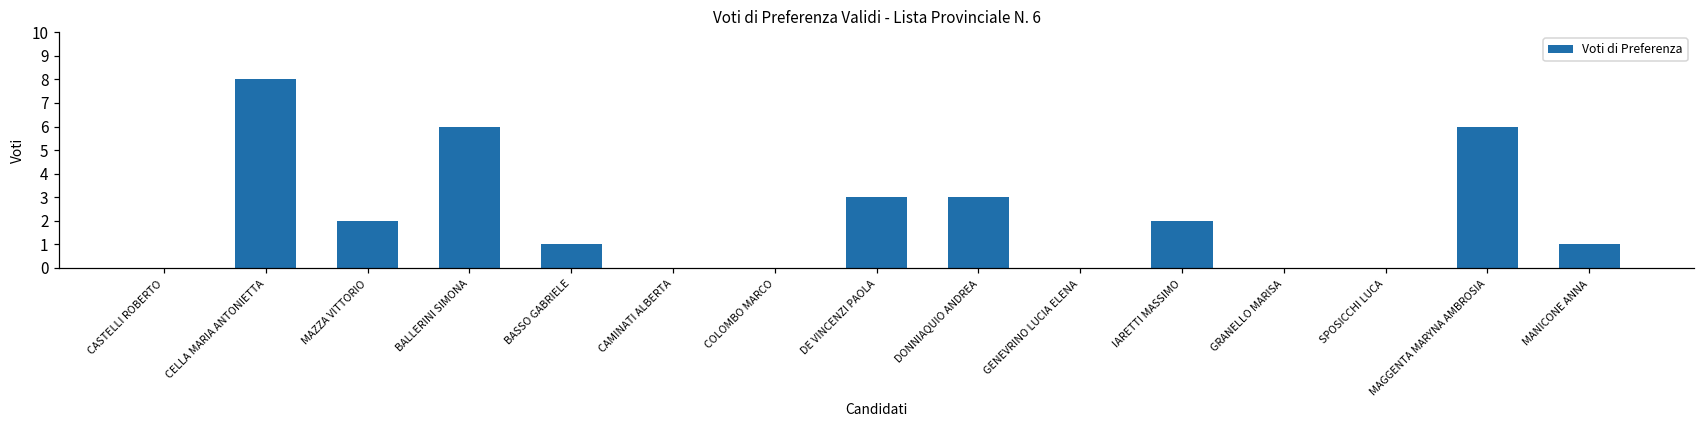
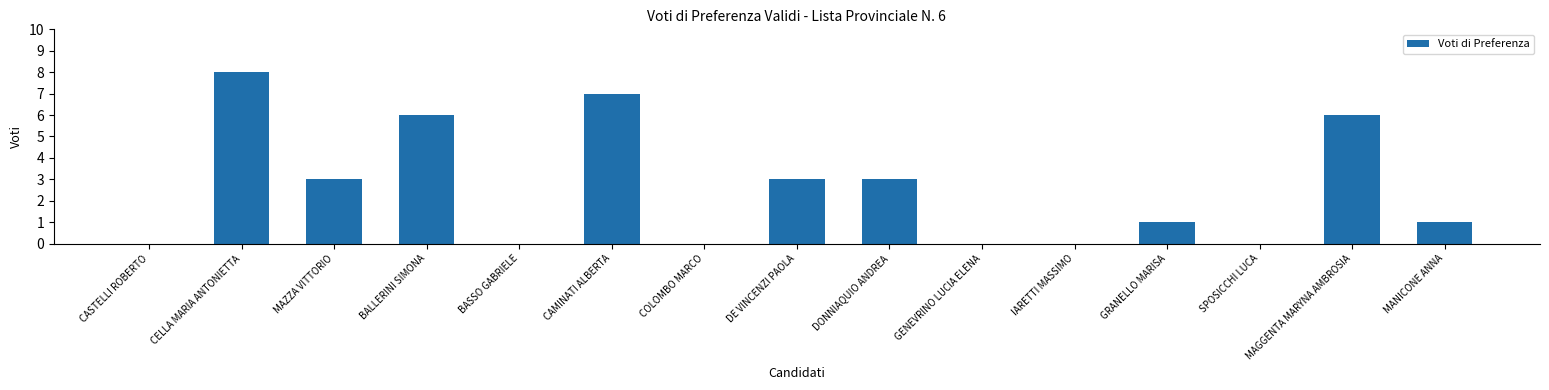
  {
    "CASTELLI ROBERTO": 0,
    "CELLA MARIA ANTONIETTA": 8,
-   "MAZZA VITTORIO": 2,
+   "MAZZA VITTORIO": 3,
    "BALLERINI SIMONA": 6,
-   "BASSO GABRIELE": 1,
-   "CAMINATI ALBERTA": 0,
+   "BASSO GABRIELE": 0,
+   "CAMINATI ALBERTA": 7,
    "COLOMBO MARCO": 0,
    "DE VINCENZI PAOLA": 3,
    "DONNIAQUIO ANDREA": 3,
    "GENEVRINO LUCIA ELENA": 0,
-   "IARETTI MASSIMO": 2,
-   "GRANELLO MARISA": 0,
+   "IARETTI MASSIMO": 0,
+   "GRANELLO MARISA": 1,
    "SPOSICCHI LUCA": 0,
    "MAGGENTA MARYNA AMBROSIA": 6,
    "MANICONE ANNA": 1
  }
